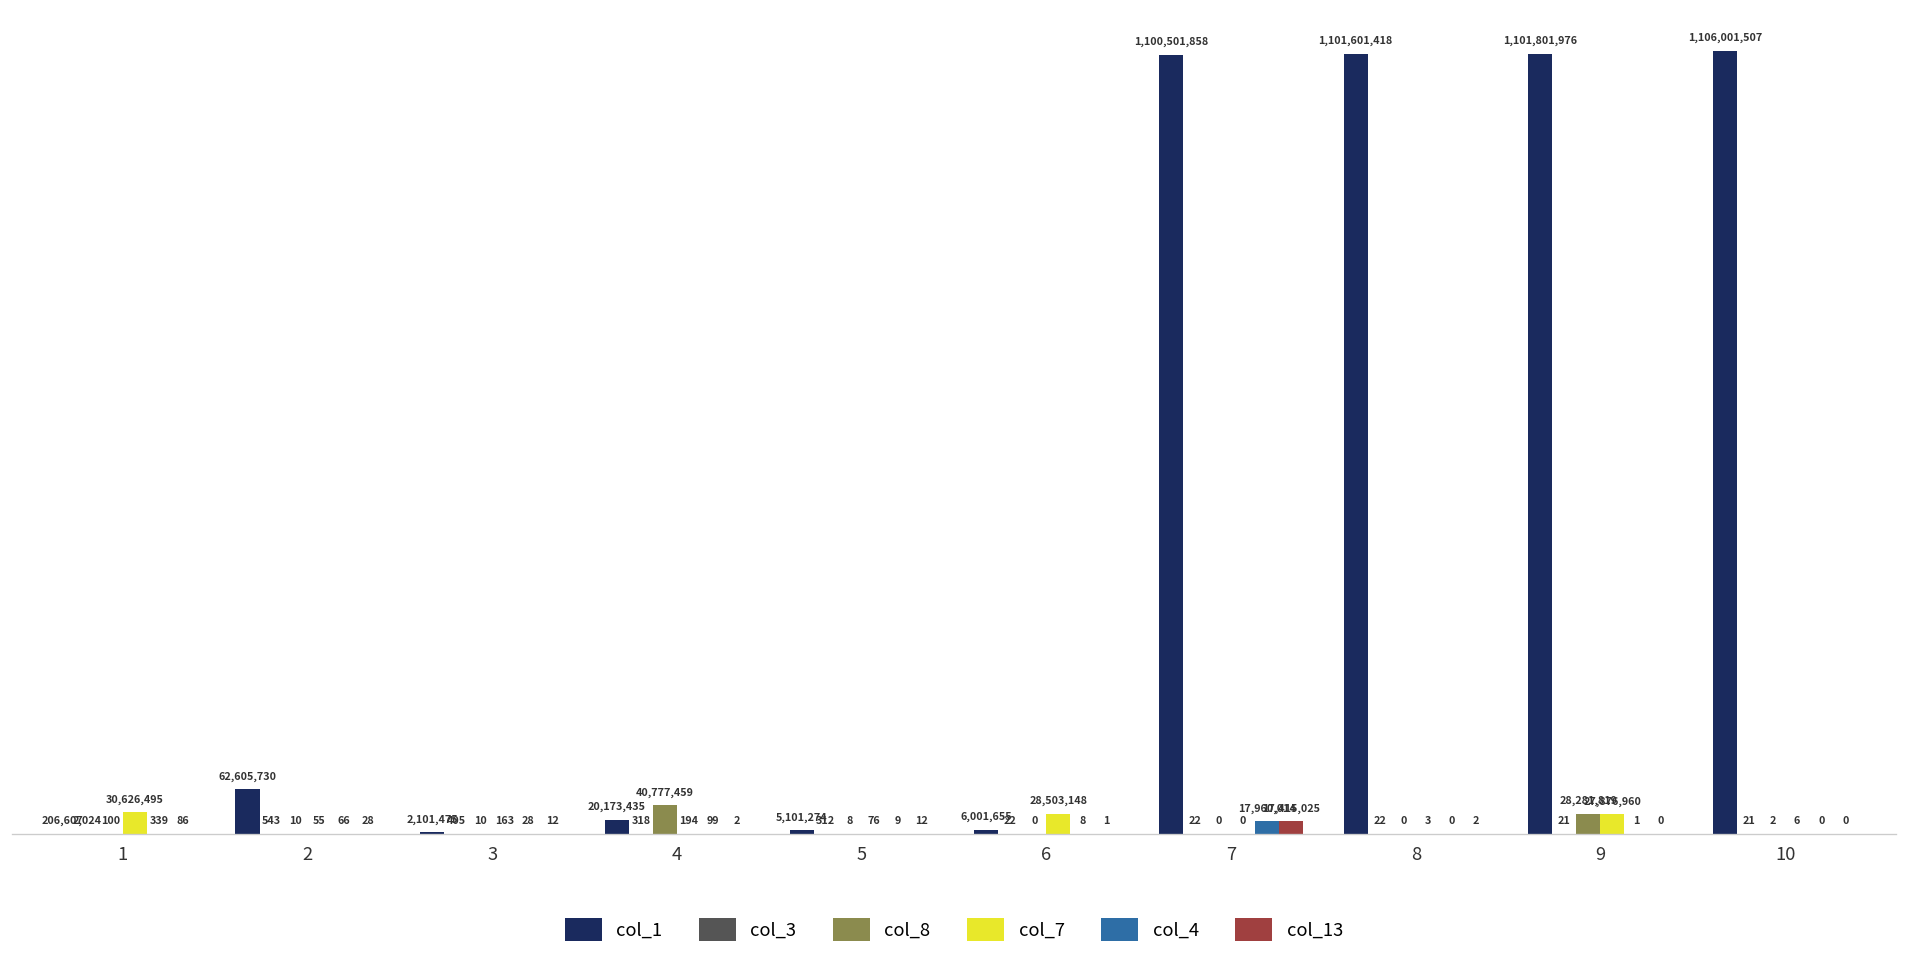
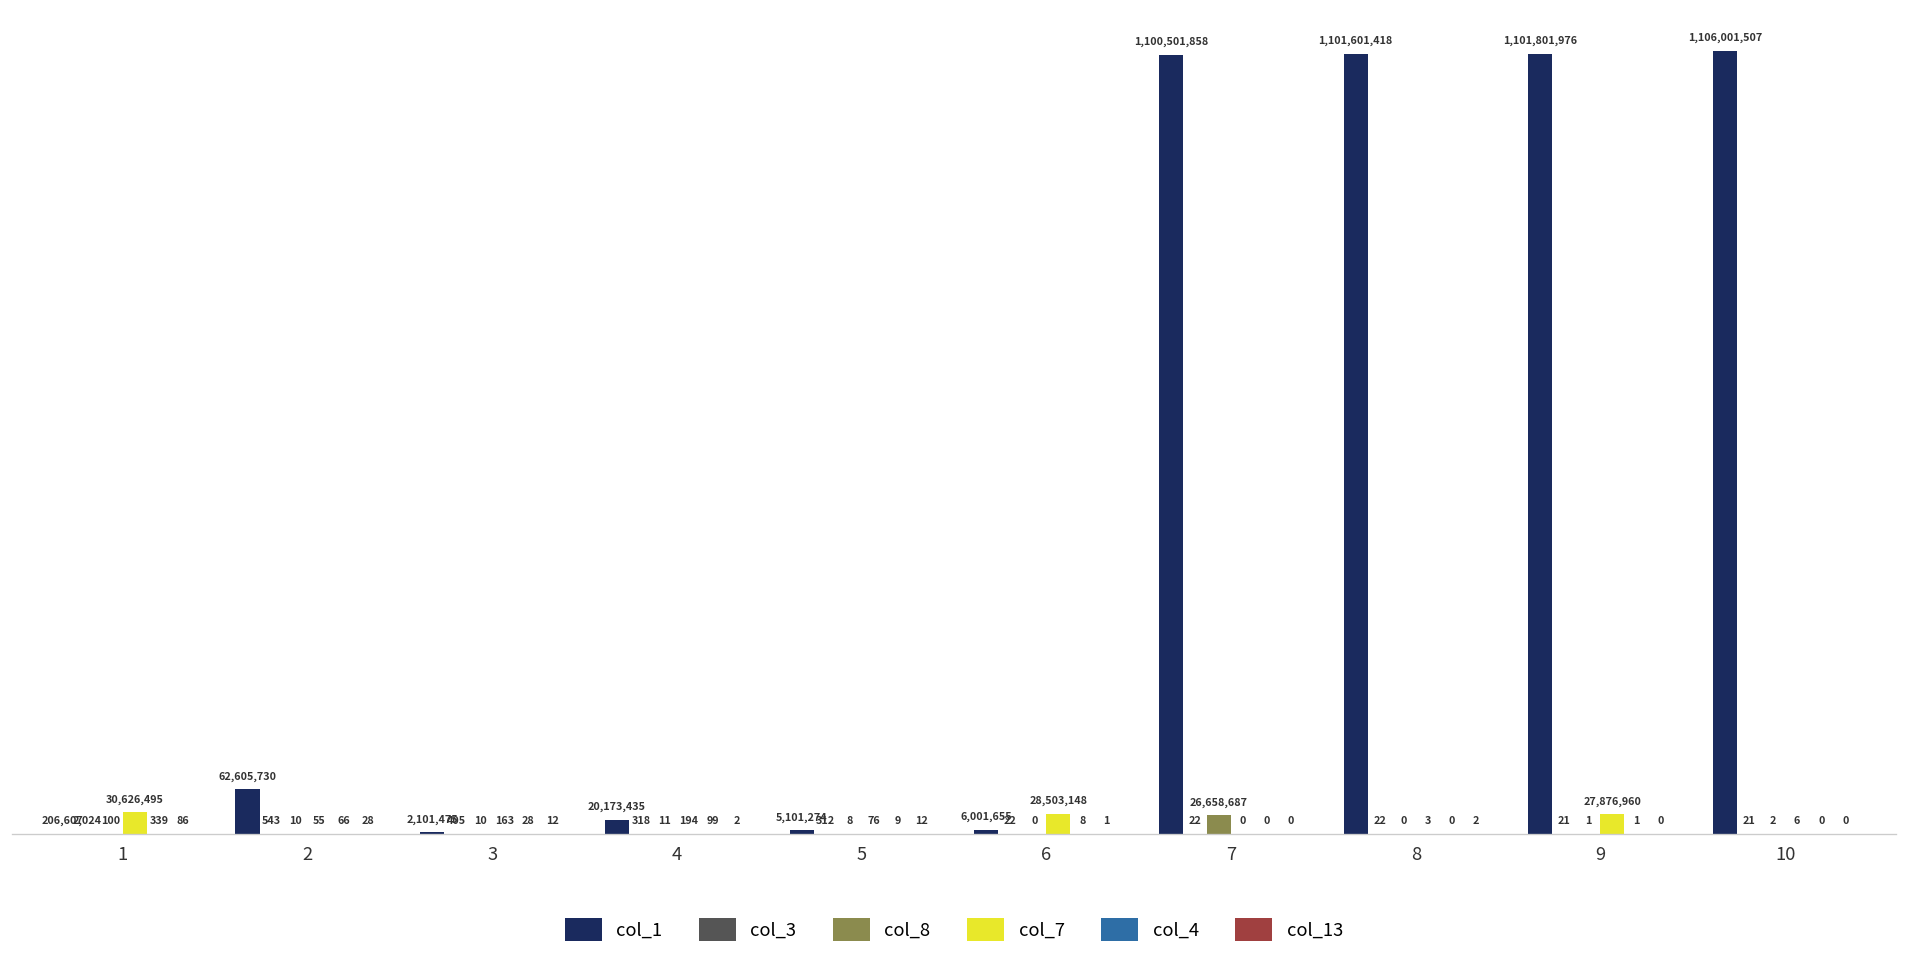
  {
    "col_1": {
      "2": "62,605,730",
      "4": "20,173,435",
      "5": "5,101,274",
      "6": "6,001,655",
      "7": "1,100,501,858",
      "8": "1,101,601,418",
      "9": "1,101,801,976",
      "10": "1,106,001,507"
    },
    "col_3": {
      "2": "543",
      "4": "318",
      "7": "22",
      "8": "22",
      "9": "21",
      "10": "21"
    },
    "col_8": {
      "1": "100",
      "2": "10",
      "3": "10",
-     "4": "40,777,459",
+     "4": "11",
      "5": "8",
      "6": "0",
-     "7": "0",
+     "7": "26,658,687",
      "8": "0",
-     "9": "28,281,819",
+     "9": "1",
      "10": "2"
    },
    "col_7": {
      "1": "30,626,495",
      "2": "55",
      "3": "163",
      "4": "194",
      "5": "76",
      "6": "28,503,148",
      "7": "0",
      "8": "3",
      "10": "6"
    },
    "col_4": {
      "1": "339",
      "2": "66",
      "3": "28",
      "4": "99",
      "5": "9",
      "6": "8",
-     "7": "17,960,014",
+     "7": "0",
      "8": "0",
      "9": "1",
      "10": "0"
    },
    "col_13": {
      "1": "86",
      "2": "28",
      "3": "12",
      "4": "2",
      "5": "12",
      "6": "1",
-     "7": "17,415,025",
+     "7": "0",
      "8": "2",
      "9": "0",
      "10": "0"
    }
  }
